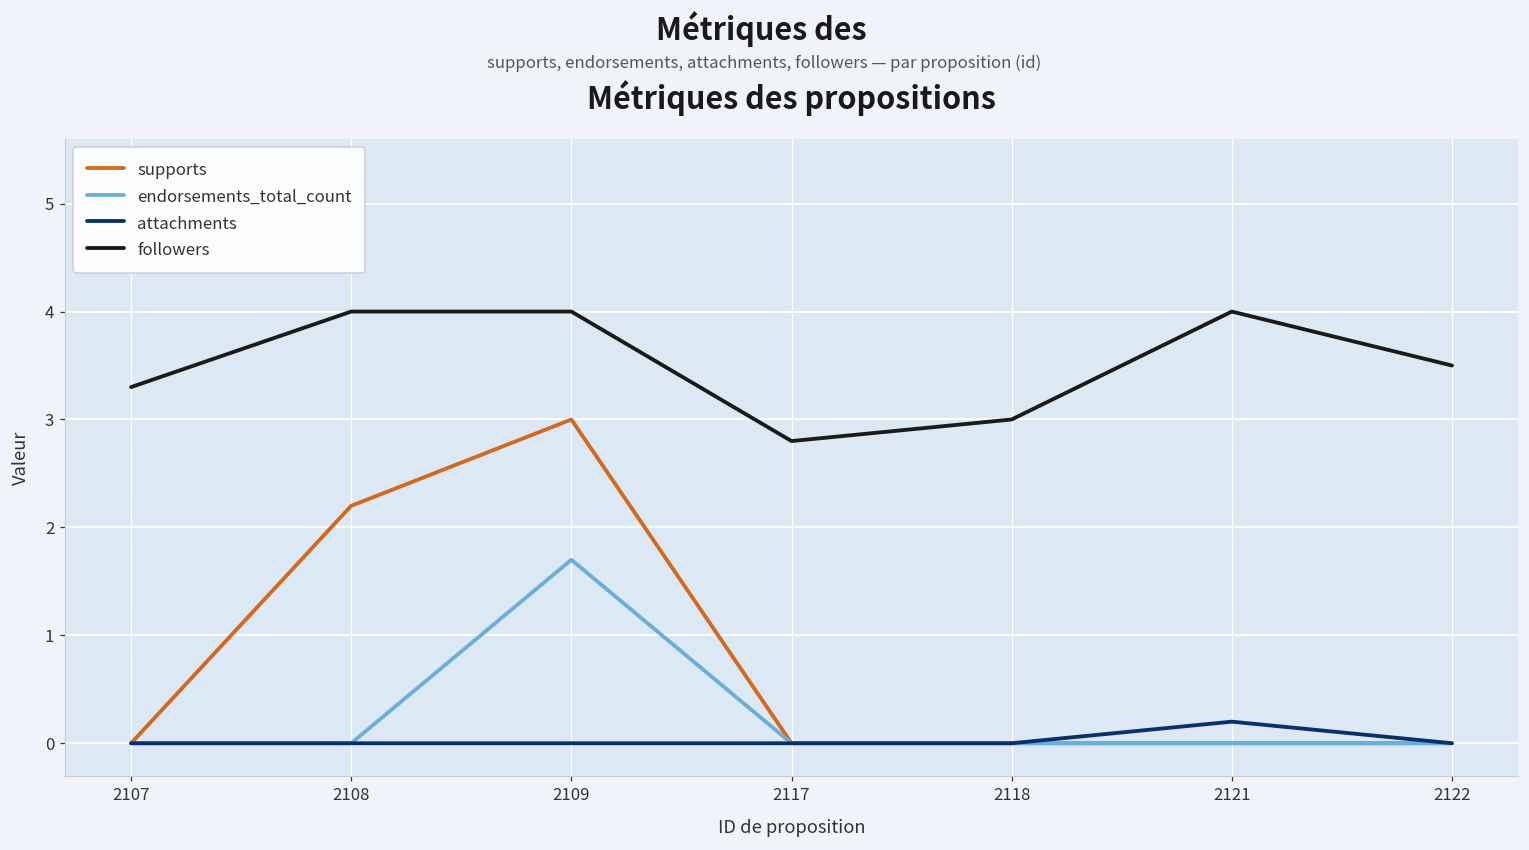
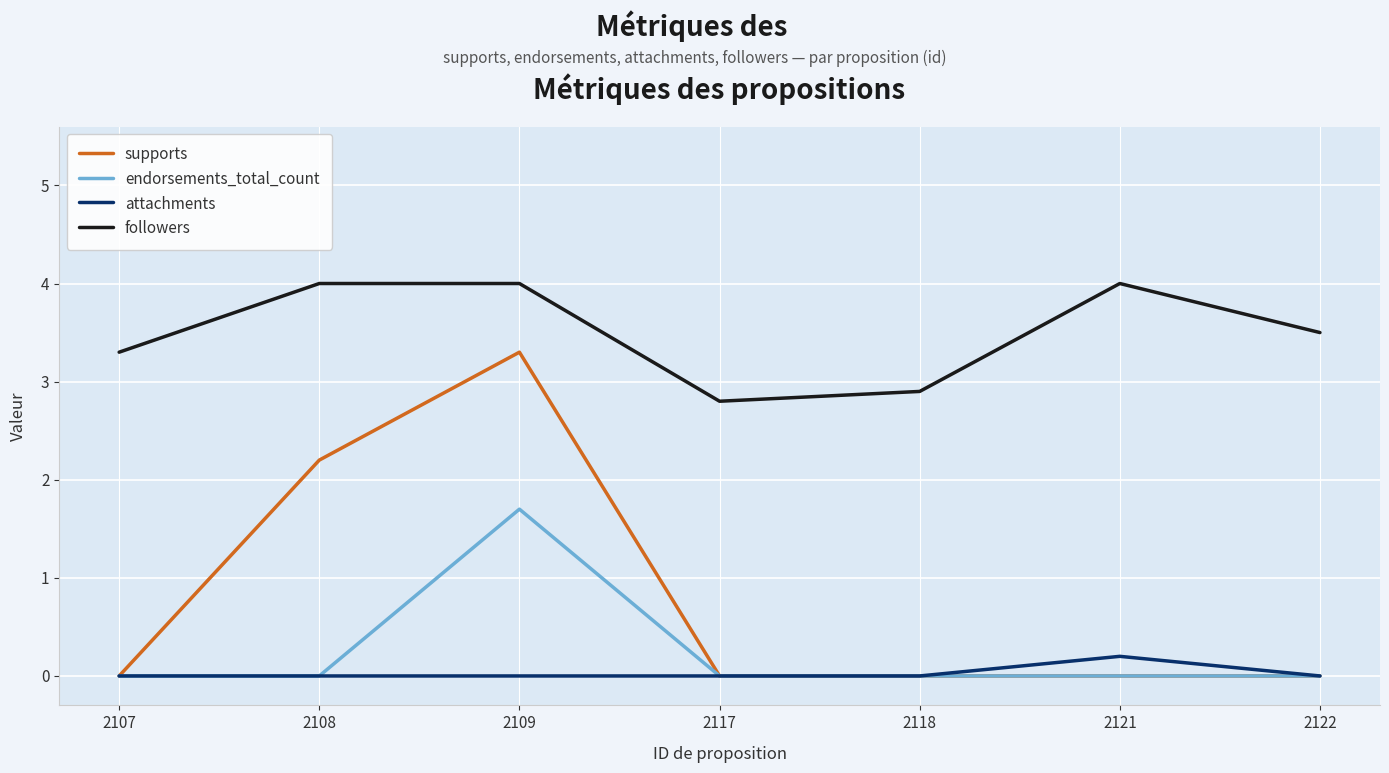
  {
    "supports": {
      "2108": 2.2,
-     "2109": 3.0
+     "2109": 3.3
    },
    "endorsements_total_count": {
      "2109": 1.7
    },
    "attachments": {
      "2109": 0.0,
      "2121": 0.2
    },
    "followers": {
      "2107": 3.3,
      "2108": 4.0,
      "2109": 4.0,
      "2117": 2.8,
-     "2118": 3.0,
+     "2118": 2.9,
      "2121": 4.0,
      "2122": 3.5
    }
  }
